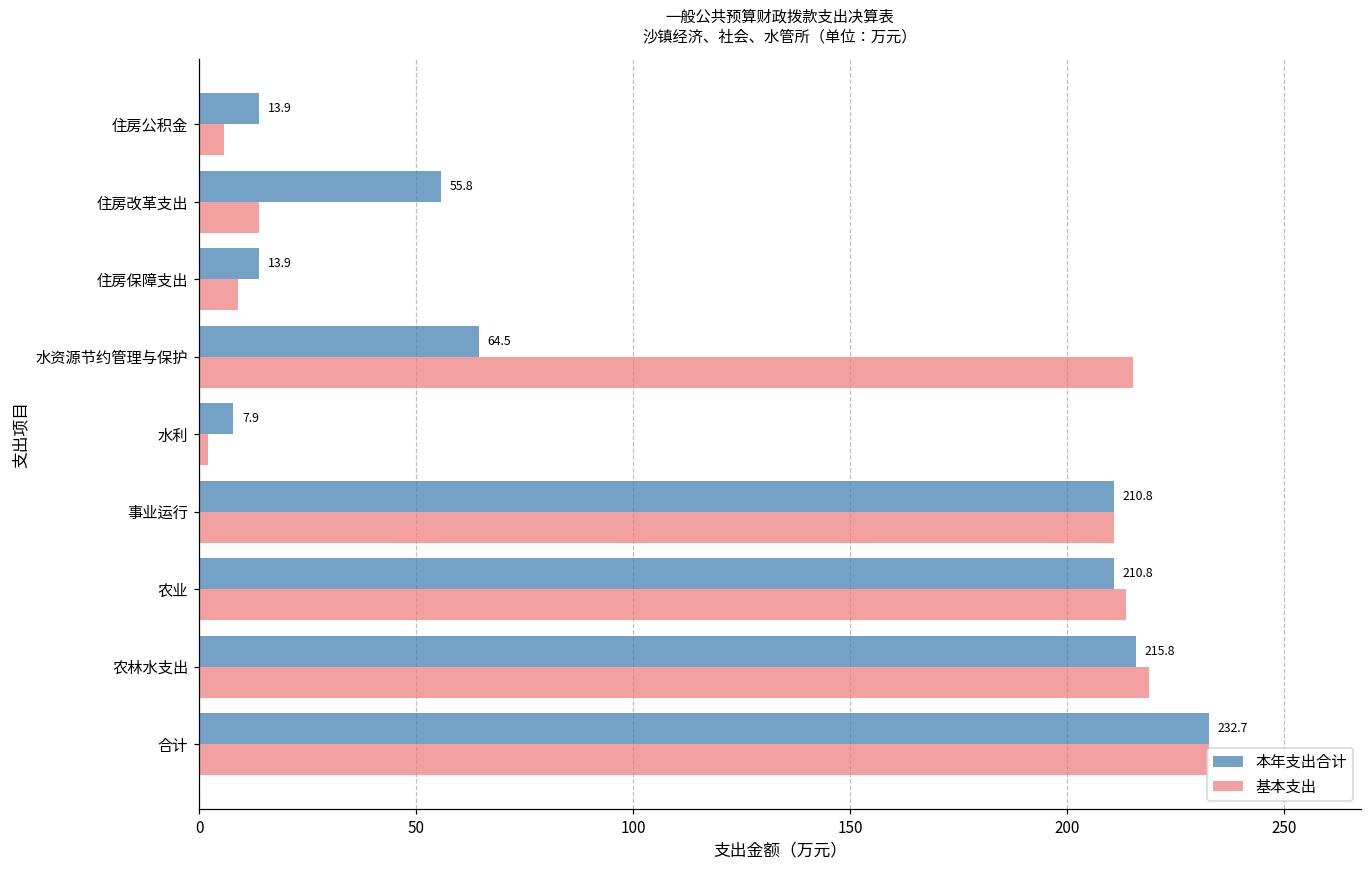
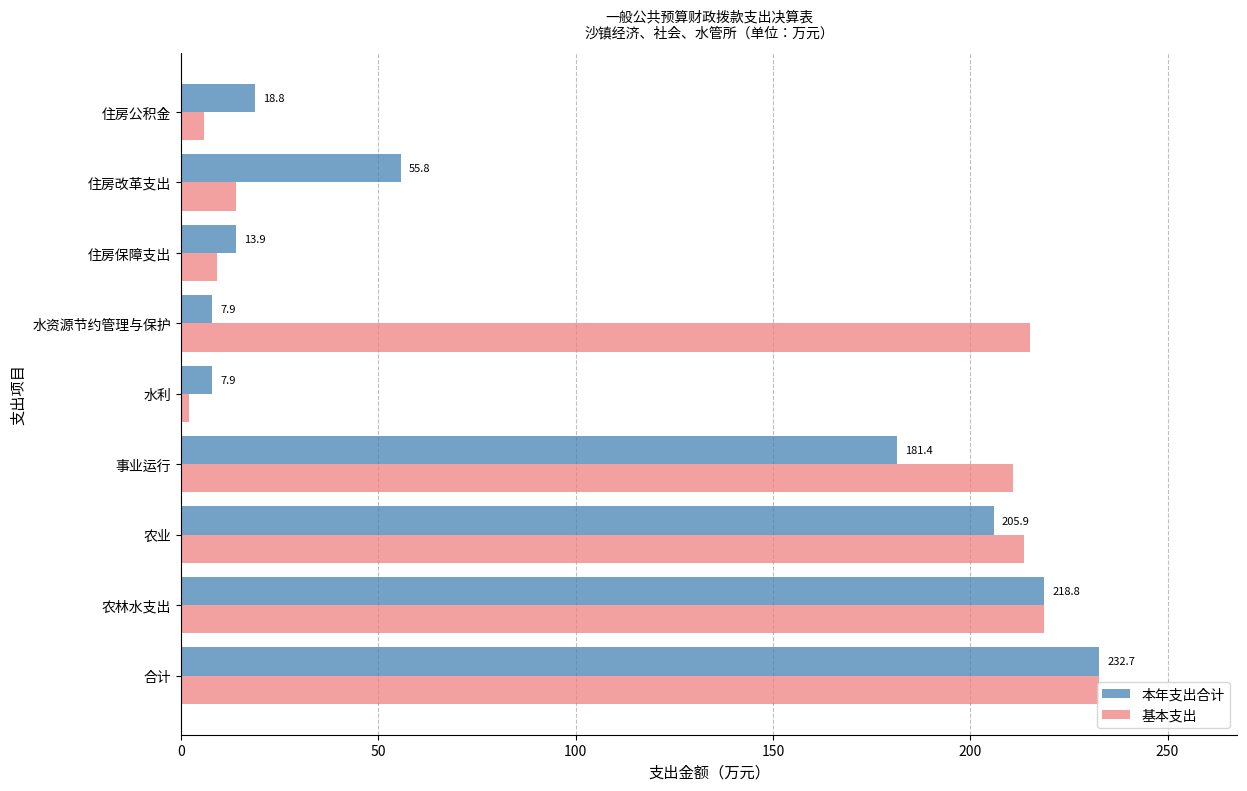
  {
    "本年支出合计": {
-     "住房公积金": 13.9,
+     "住房公积金": 18.8,
      "住房改革支出": 55.8,
      "住房保障支出": 13.9,
-     "水资源节约管理与保护": 64.5,
+     "水资源节约管理与保护": 7.9,
      "水利": 7.9,
-     "事业运行": 210.8,
-     "农业": 210.8,
-     "农林水支出": 215.8,
+     "事业运行": 181.4,
+     "农业": 205.9,
+     "农林水支出": 218.8,
      "合计": 232.7
    },
    "基本支出": {
      "住房公积金": 6,
      "住房改革支出": 14,
      "住房保障支出": 9,
      "水资源节约管理与保护": 215,
      "水利": 2,
      "农业": 214,
      "农林水支出": 219
    }
  }
